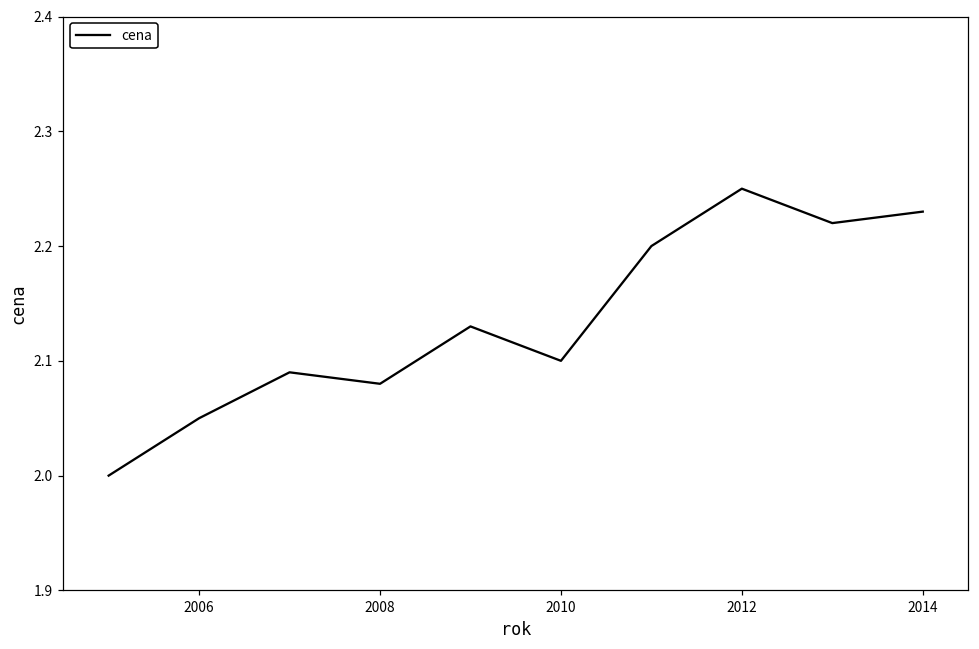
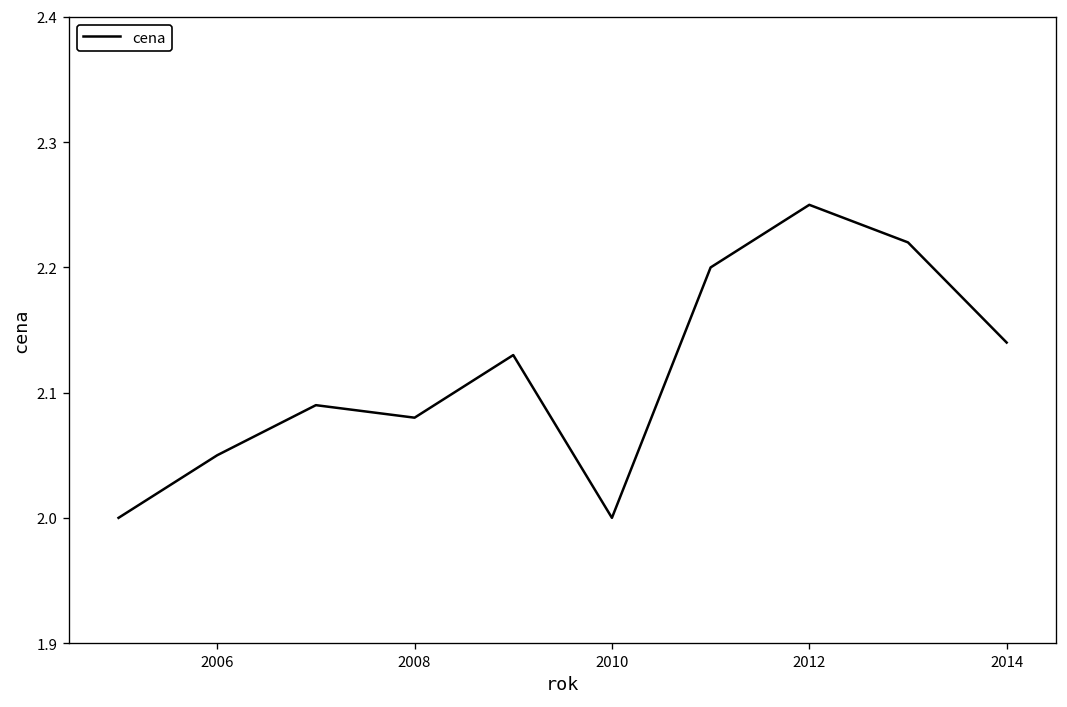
  {
    "2006": 2.05,
    "2008": 2.08,
-   "2010": 2.1,
+   "2010": 2.0,
    "2012": 2.25,
-   "2014": 2.23
+   "2014": 2.14
  }
